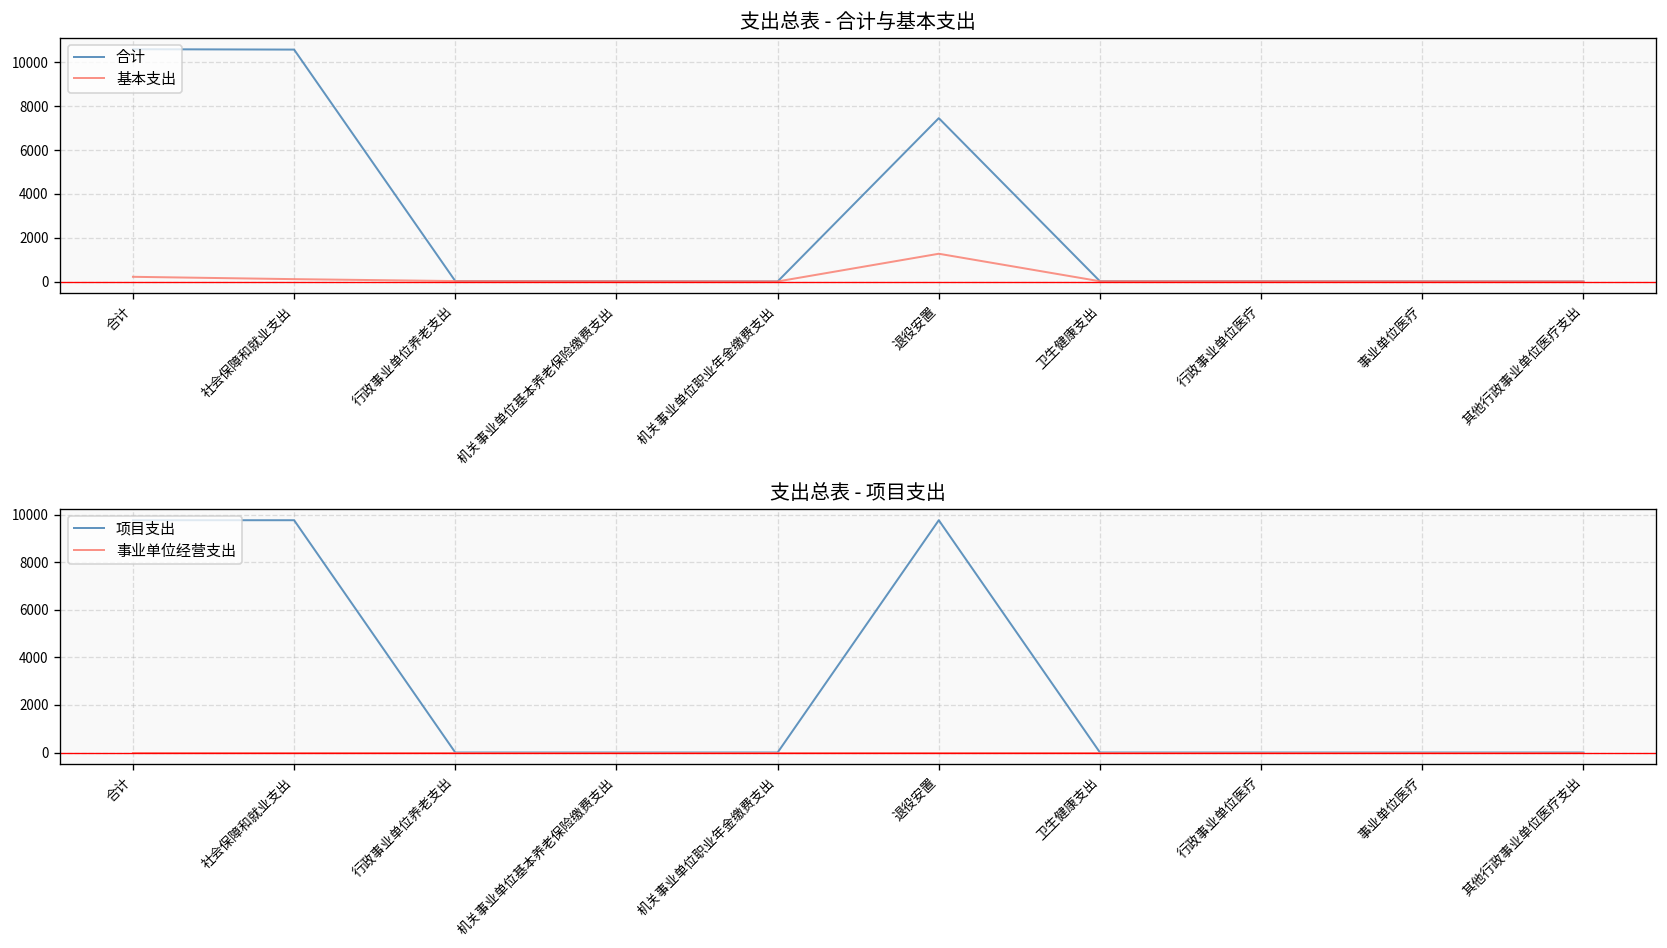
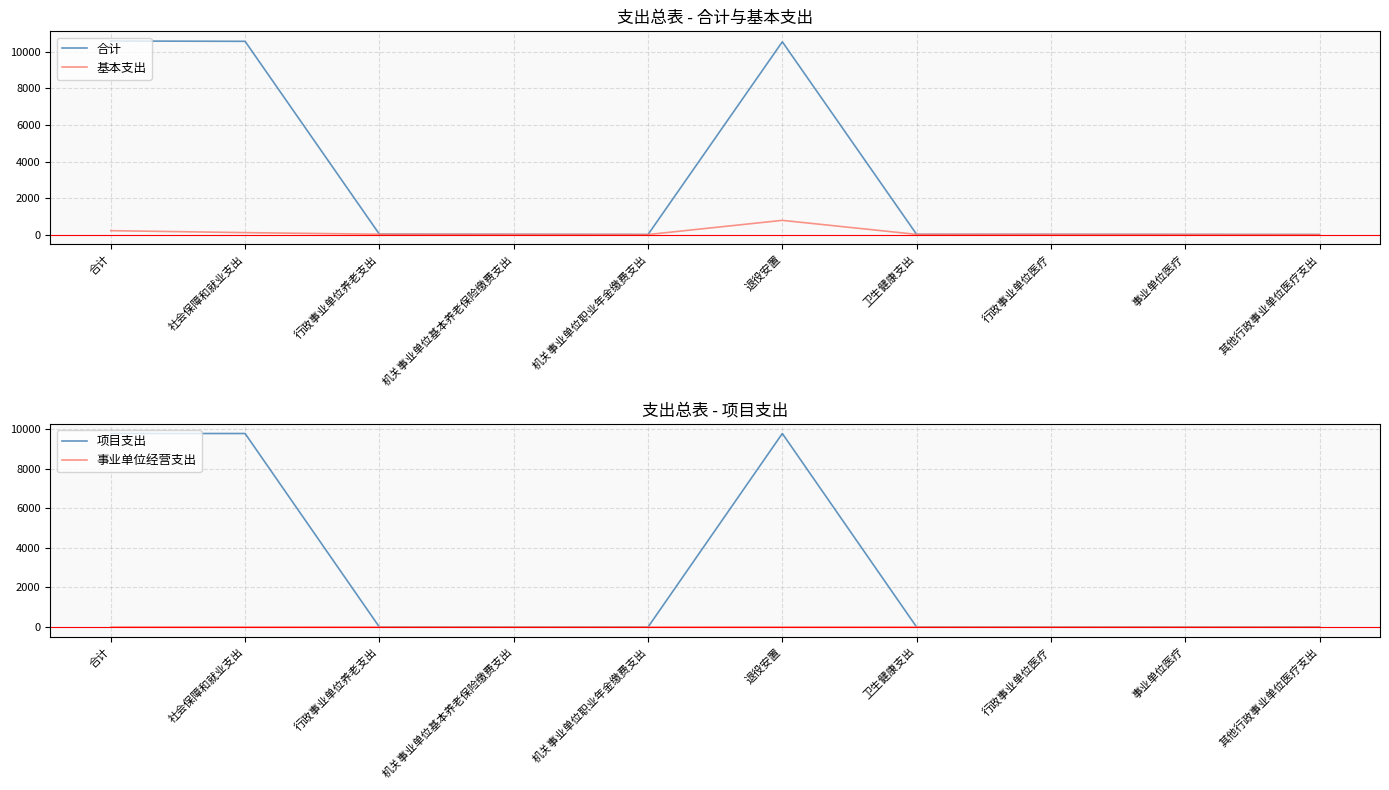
  {
    "支出总表 - 合计与基本支出": {
      "合计": {
        "社会保障和就业支出": 10600,
-       "退役安置": 7500
+       "退役安置": 10600
      },
      "基本支出": {
        "合计": 200,
        "社会保障和就业支出": 100,
-       "退役安置": 1300
+       "退役安置": 800
      }
    },
    "支出总表 - 项目支出": {
      "项目支出": {
        "社会保障和就业支出": 9800,
        "退役安置": 9800
      },
      "事业单位经营支出": {
        "合计": 0,
        "社会保障和就业支出": 0,
        "退役安置": 0
      }
    }
  }
